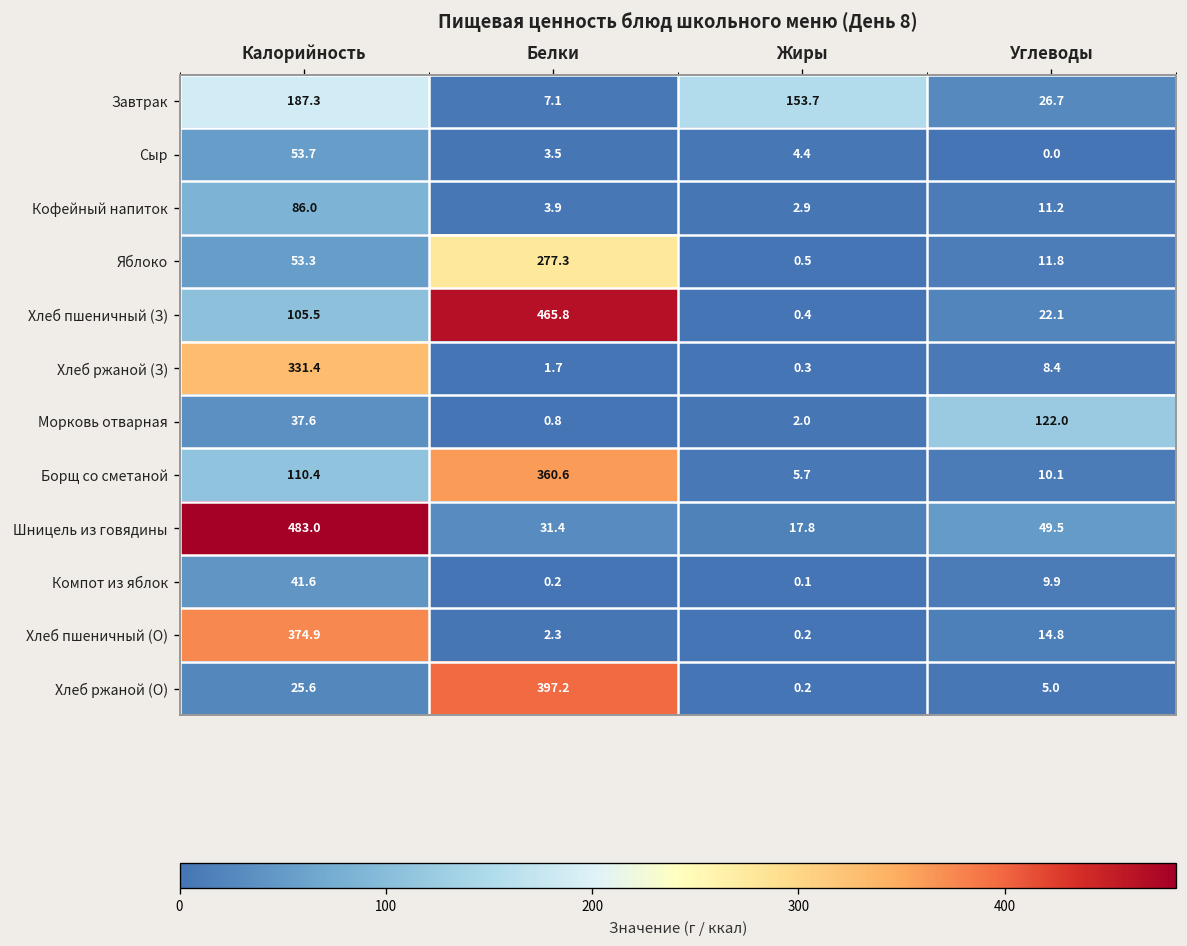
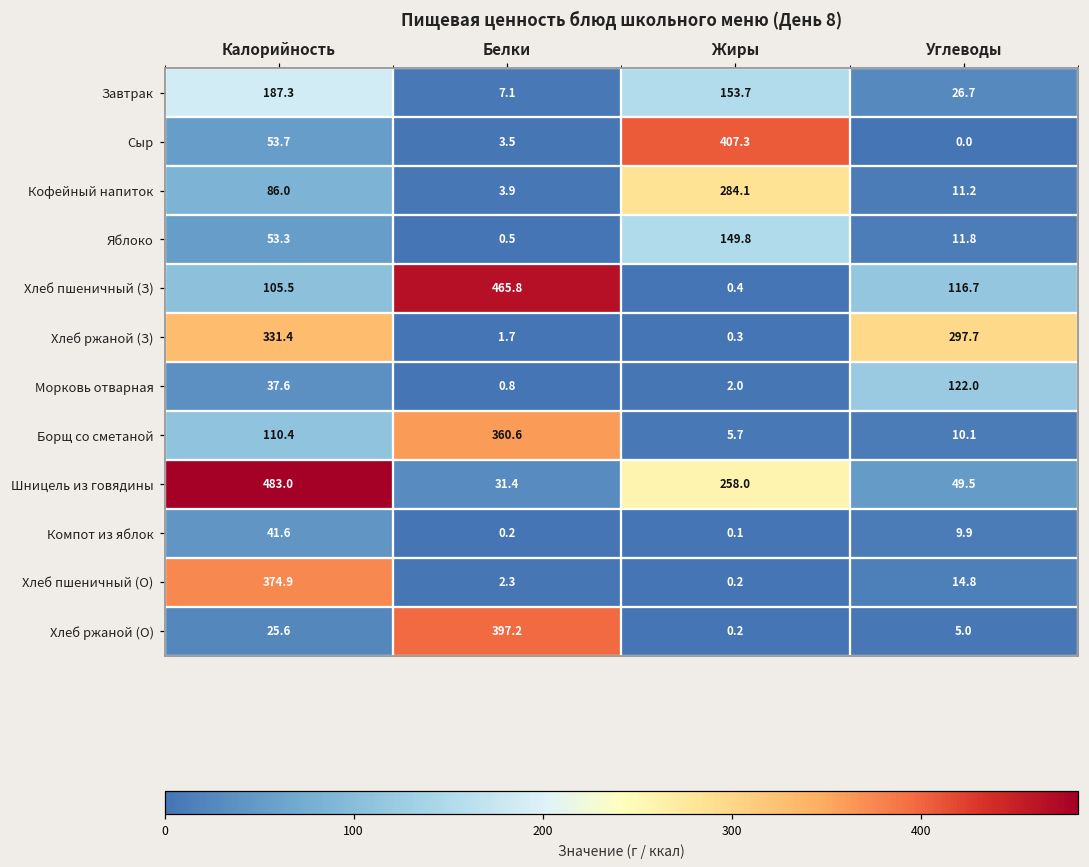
  {
    "Завтрак": {
      "Калорийность": 187.3,
      "Белки": 7.1,
      "Жиры": 153.7,
      "Углеводы": 26.7
    },
    "Сыр": {
      "Калорийность": 53.7,
      "Белки": 3.5,
-     "Жиры": 4.4,
+     "Жиры": 407.3,
      "Углеводы": 0.0
    },
    "Кофейный напиток": {
      "Калорийность": 86.0,
      "Белки": 3.9,
-     "Жиры": 2.9,
+     "Жиры": 284.1,
      "Углеводы": 11.2
    },
    "Яблоко": {
      "Калорийность": 53.3,
-     "Белки": 277.3,
-     "Жиры": 0.5,
+     "Белки": 0.5,
+     "Жиры": 149.8,
      "Углеводы": 11.8
    },
    "Хлеб пшеничный (З)": {
      "Калорийность": 105.5,
      "Белки": 465.8,
      "Жиры": 0.4,
-     "Углеводы": 22.1
+     "Углеводы": 116.7
    },
    "Хлеб ржаной (З)": {
      "Калорийность": 331.4,
      "Белки": 1.7,
      "Жиры": 0.3,
-     "Углеводы": 8.4
+     "Углеводы": 297.7
    },
    "Морковь отварная": {
      "Калорийность": 37.6,
      "Белки": 0.8,
      "Жиры": 2.0,
      "Углеводы": 122.0
    },
    "Борщ со сметаной": {
      "Калорийность": 110.4,
      "Белки": 360.6,
      "Жиры": 5.7,
      "Углеводы": 10.1
    },
    "Шницель из говядины": {
      "Калорийность": 483.0,
      "Белки": 31.4,
-     "Жиры": 17.8,
+     "Жиры": 258.0,
      "Углеводы": 49.5
    },
    "Компот из яблок": {
      "Калорийность": 41.6,
      "Белки": 0.2,
      "Жиры": 0.1,
      "Углеводы": 9.9
    },
    "Хлеб пшеничный (О)": {
      "Калорийность": 374.9,
      "Белки": 2.3,
      "Жиры": 0.2,
      "Углеводы": 14.8
    },
    "Хлеб ржаной (О)": {
      "Калорийность": 25.6,
      "Белки": 397.2,
      "Жиры": 0.2,
      "Углеводы": 5.0
    }
  }
